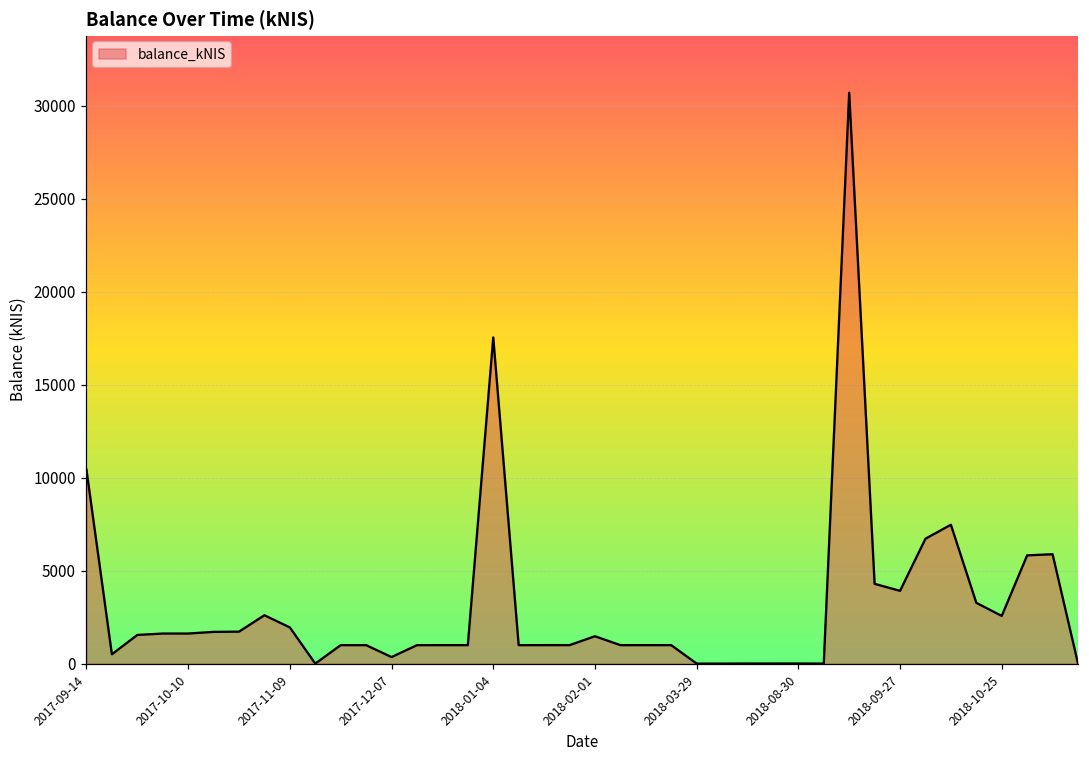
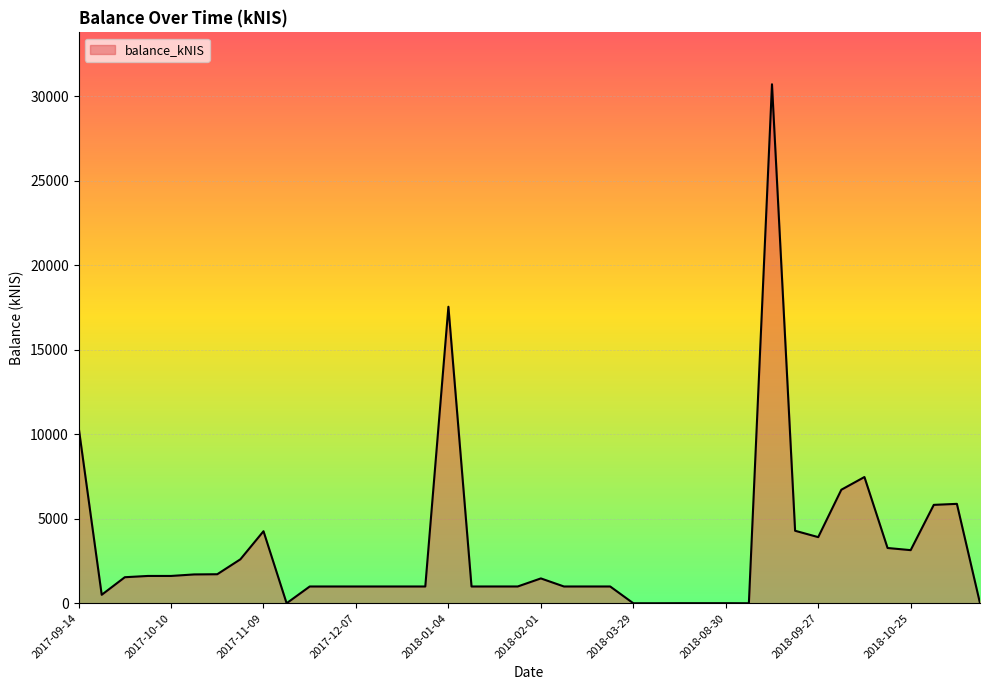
  {
    "2017-09-14": 10400,
    "2017-10-10": 1600,
-   "2017-11-09": 1900,
-   "2017-12-07": 400,
+   "2017-11-09": 4300,
+   "2017-12-07": 1000,
    "2018-01-04": 17500,
    "2018-02-01": 1500,
    "2018-03-29": 0,
    "2018-08-30": 0,
    "2018-09-27": 3900,
-   "2018-10-25": 2600
+   "2018-10-25": 3100
  }
